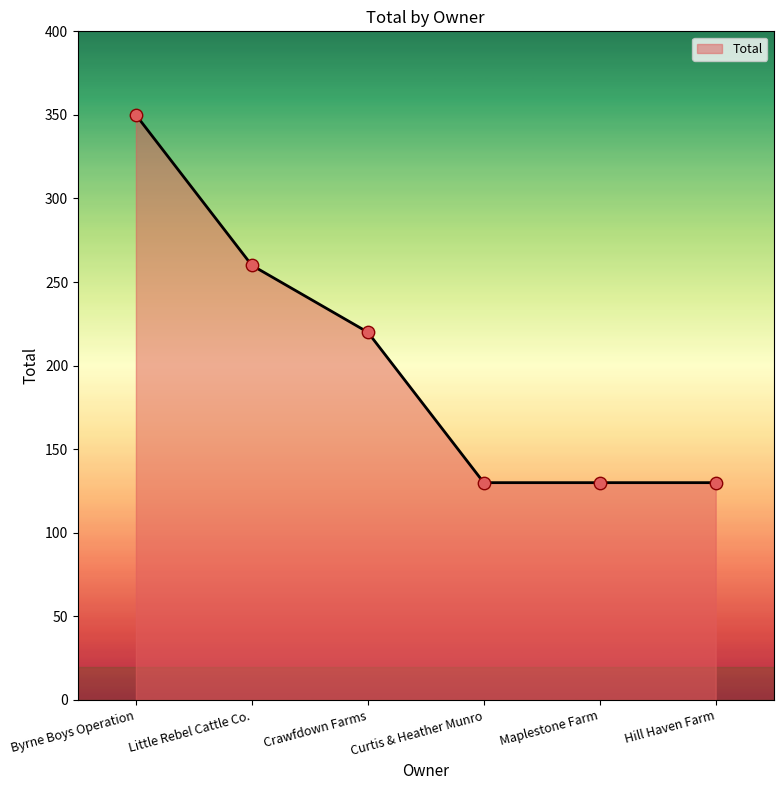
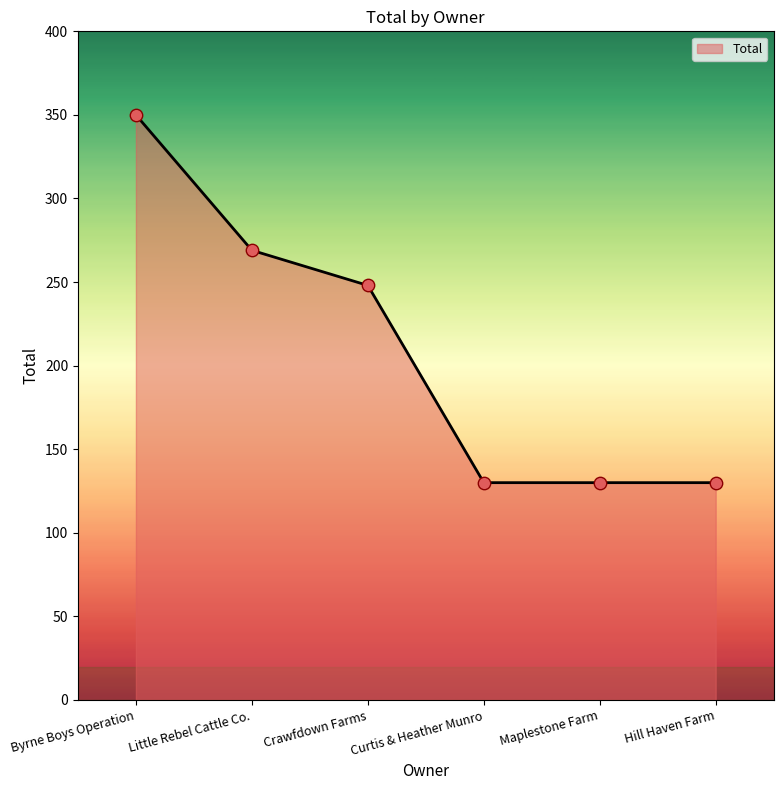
  {
    "Byrne Boys Operation": 350,
-   "Little Rebel Cattle Co.": 260,
-   "Crawfdown Farms": 220,
+   "Little Rebel Cattle Co.": 269,
+   "Crawfdown Farms": 248,
    "Curtis & Heather Munro": 130,
    "Maplestone Farm": 130,
    "Hill Haven Farm": 130
  }
